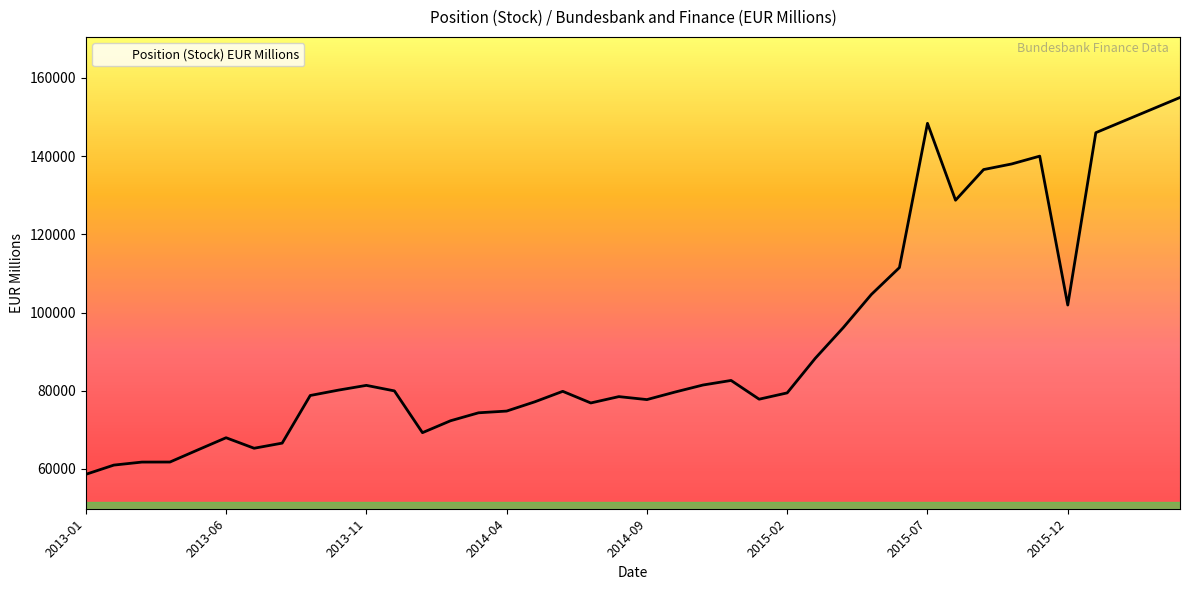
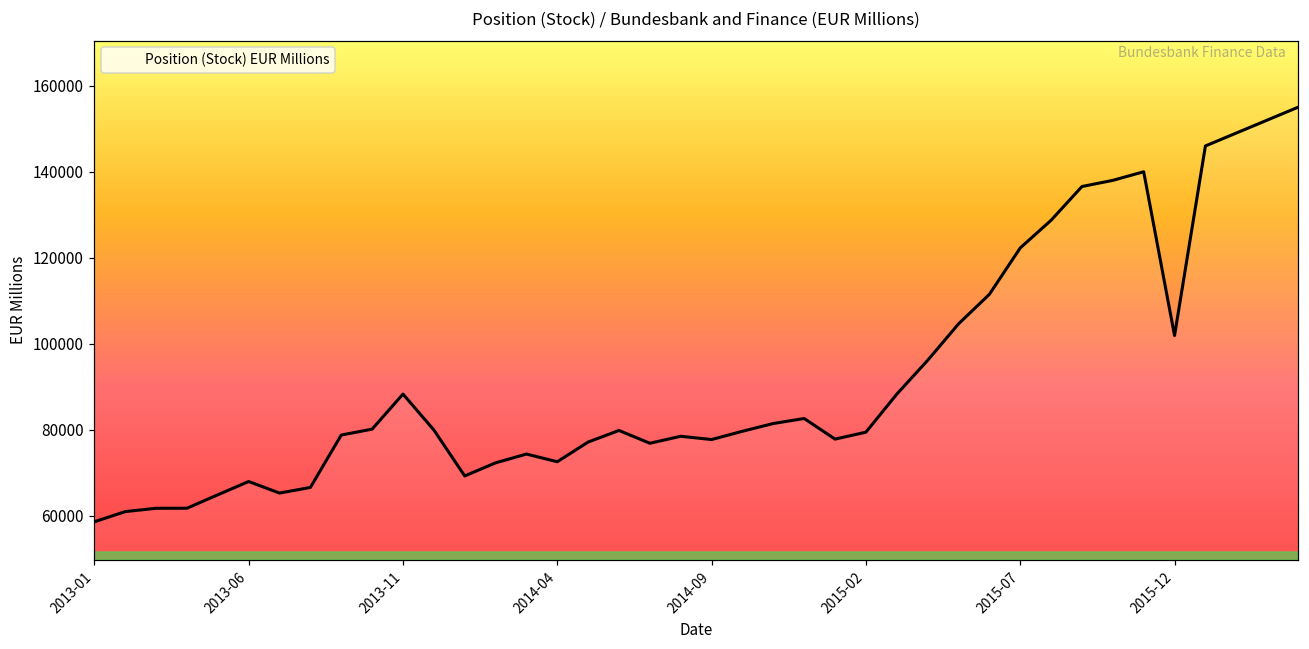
  {
    "2013-01": 59000,
    "2013-06": 68000,
-   "2013-11": 81000,
-   "2014-04": 75000,
+   "2013-11": 88000,
+   "2014-04": 73000,
    "2014-09": 78000,
    "2015-02": 79000,
-   "2015-07": 148000,
+   "2015-07": 122000,
    "2015-12": 102000
  }
